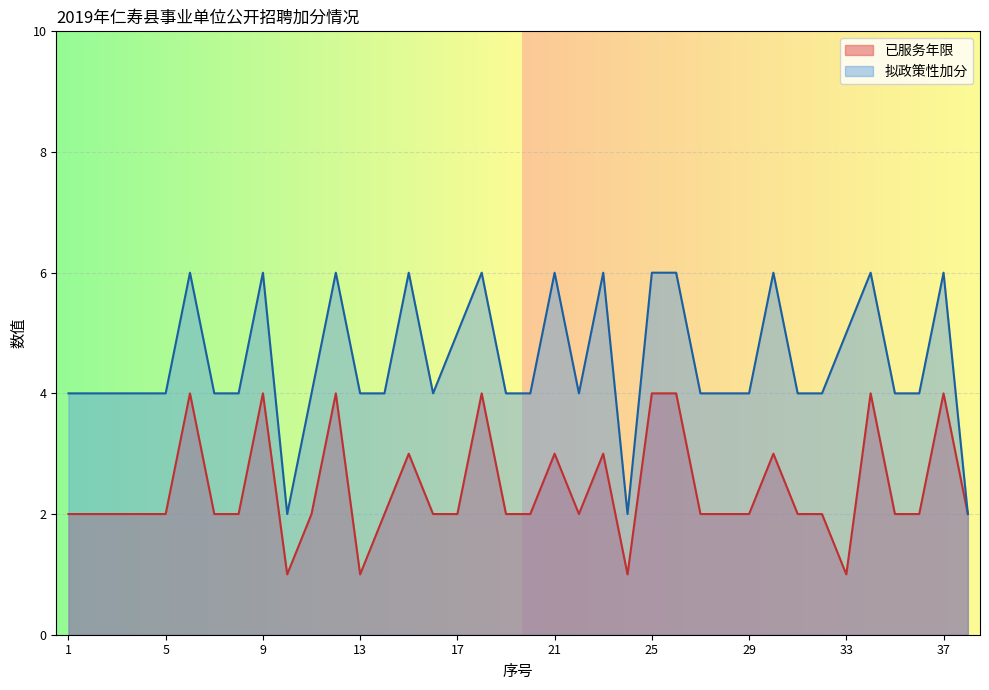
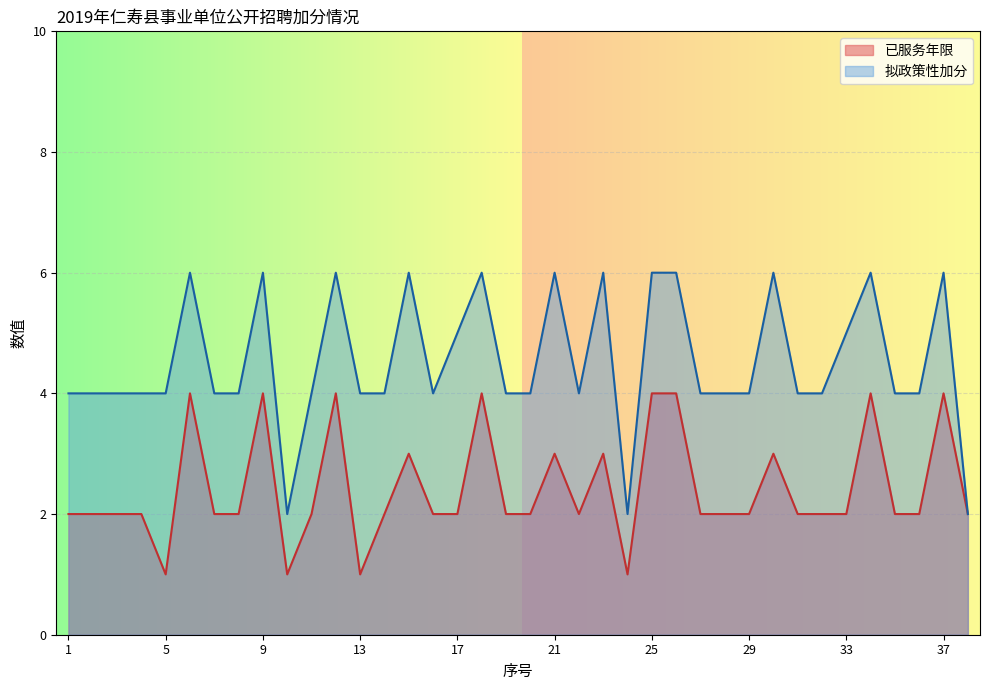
  {
    "已服务年限": {
      "1": 2,
-     "5": 2,
+     "5": 1,
      "9": 4,
      "13": 1,
      "17": 2,
      "21": 3,
      "25": 4,
      "29": 2,
-     "33": 1,
+     "33": 2,
      "37": 4
    },
    "拟政策性加分": {
      "1": 4,
      "5": 4,
      "9": 6,
      "13": 4,
      "17": 5,
      "21": 6,
      "25": 6,
      "29": 4,
      "33": 5,
      "37": 6
    }
  }
